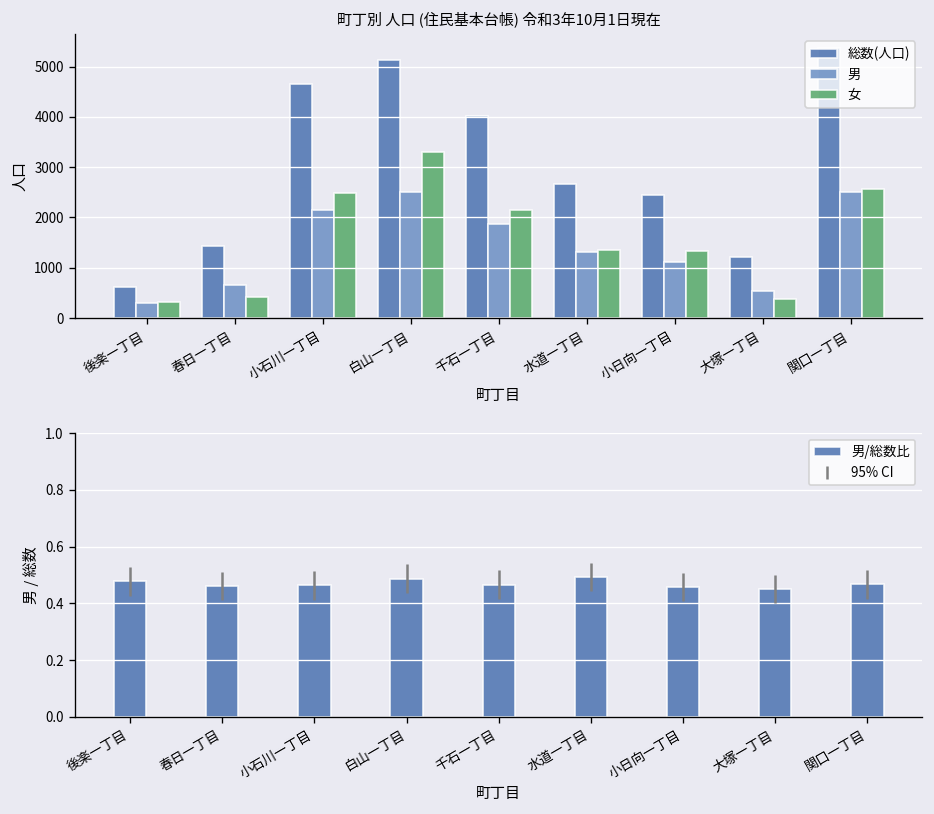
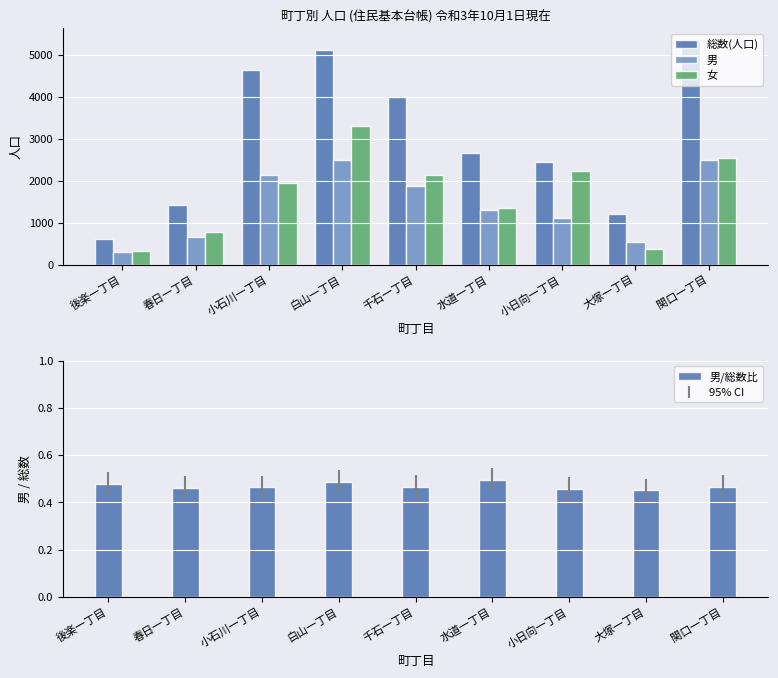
  {
    "町丁別 人口 (住民基本台帳) 令和3年10月1日現在": {
      "女": {
        "後楽一丁目": 300,
-       "春日一丁目": 400,
-       "小石川一丁目": 2500,
+       "春日一丁目": 800,
+       "小石川一丁目": 1900,
        "白山一丁目": 3300,
        "千石一丁目": 2100,
        "水道一丁目": 1300,
-       "小日向一丁目": 1300,
+       "小日向一丁目": 2200,
        "大塚一丁目": 400,
        "関口一丁目": 2600
      }
    }
  }
